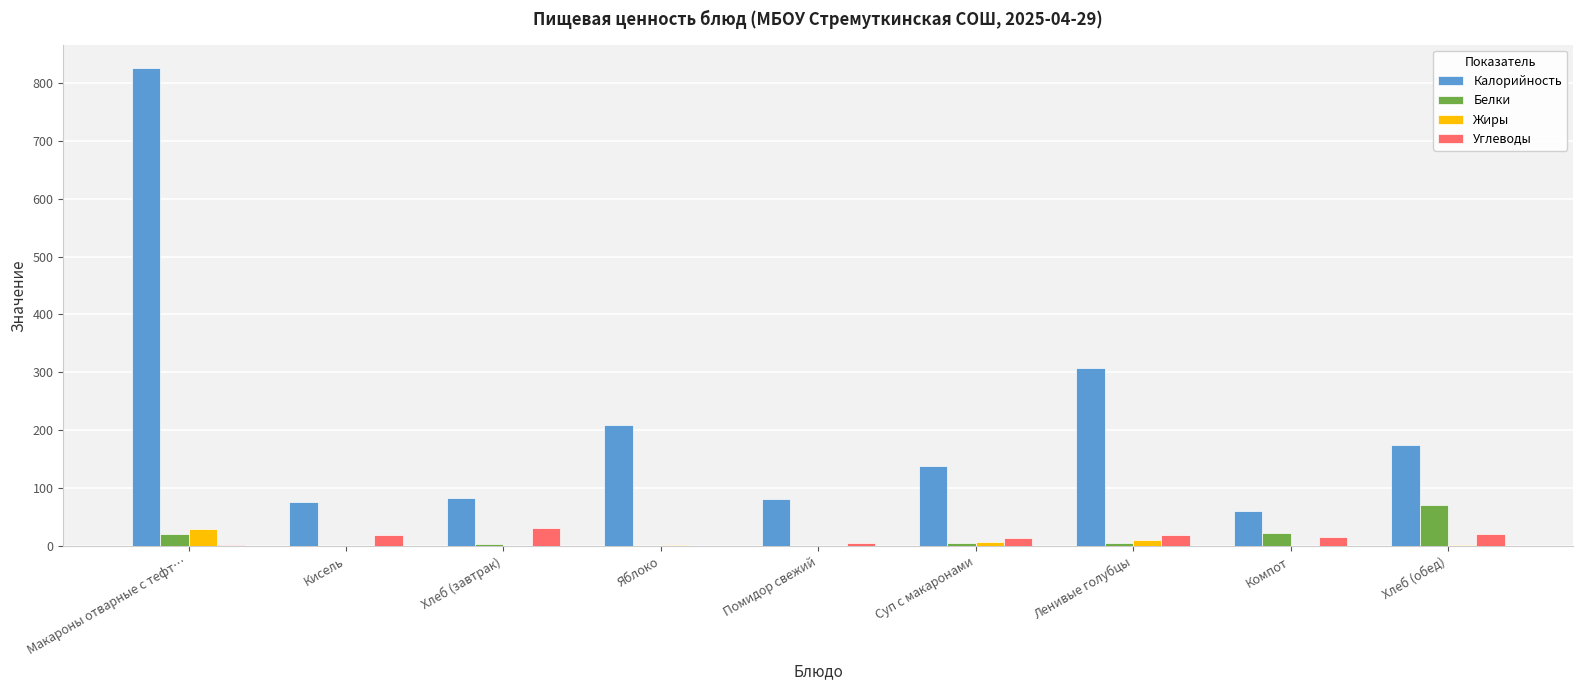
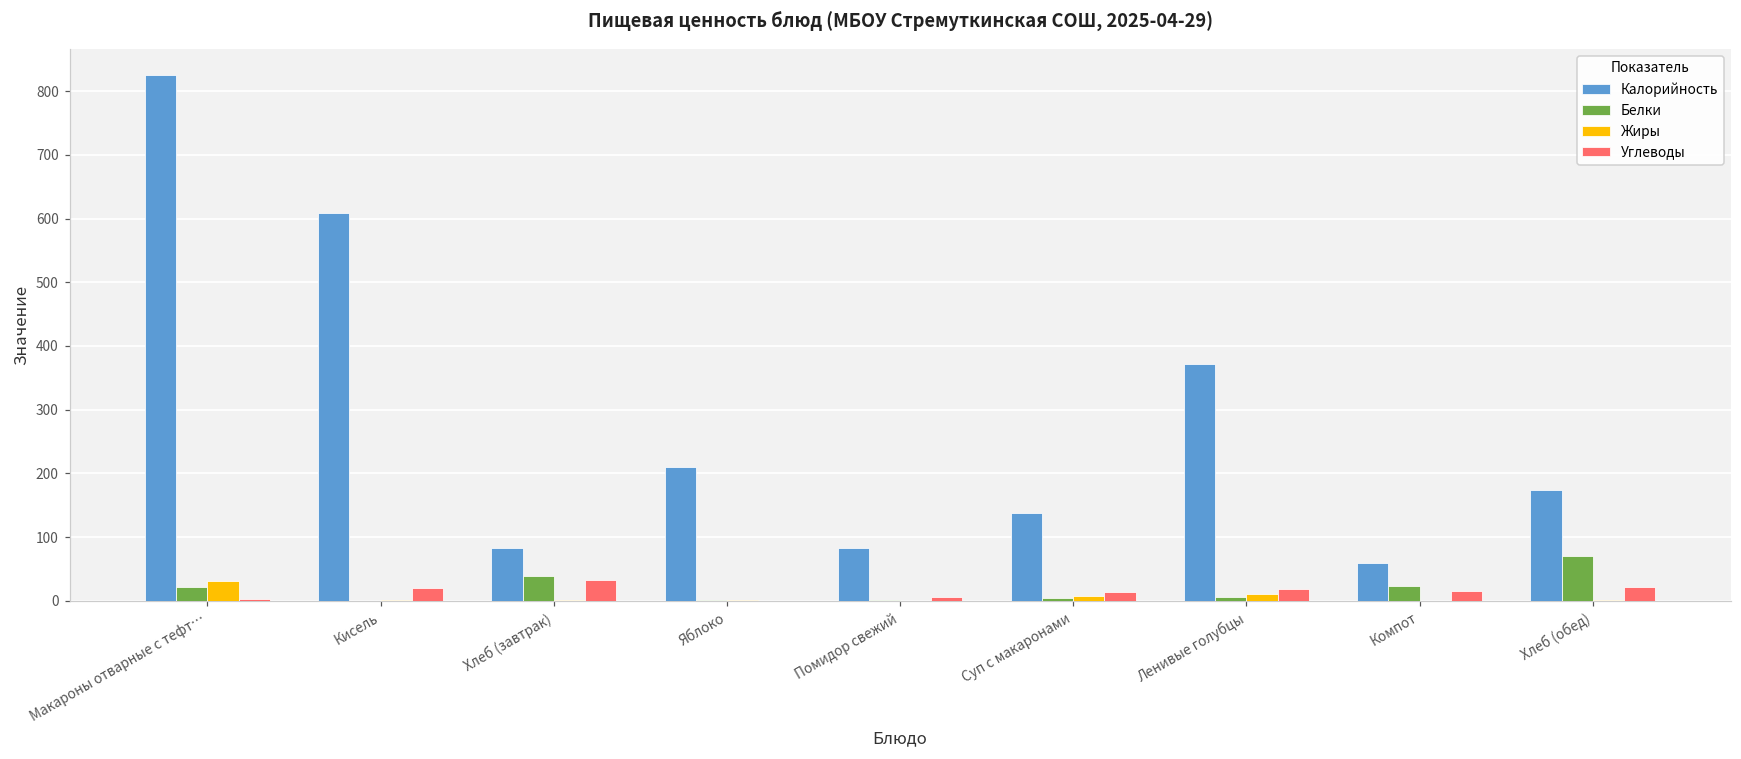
  {
    "Калорийность": {
      "Макароны отварные с тефт…": 820,
-     "Кисель": 80,
+     "Кисель": 610,
      "Хлеб (завтрак)": 80,
      "Яблоко": 210,
      "Помидор свежий": 80,
      "Суп с макаронами": 140,
-     "Ленивые голубцы": 310,
+     "Ленивые голубцы": 370,
      "Компот": 60,
      "Хлеб (обед)": 170
    },
    "Белки": {
      "Макароны отварные с тефт…": 20,
-     "Хлеб (завтрак)": 0,
+     "Хлеб (завтрак)": 40,
      "Суп с макаронами": 10,
      "Ленивые голубцы": 10,
      "Компот": 20,
      "Хлеб (обед)": 70
    },
    "Жиры": {
      "Макароны отварные с тефт…": 30,
      "Суп с макаронами": 10,
      "Ленивые голубцы": 10
    },
    "Углеводы": {
      "Кисель": 20,
      "Хлеб (завтрак)": 30,
      "Яблоко": 0,
      "Помидор свежий": 10,
      "Суп с макаронами": 10,
      "Ленивые голубцы": 20,
      "Компот": 20,
      "Хлеб (обед)": 20
    }
  }
